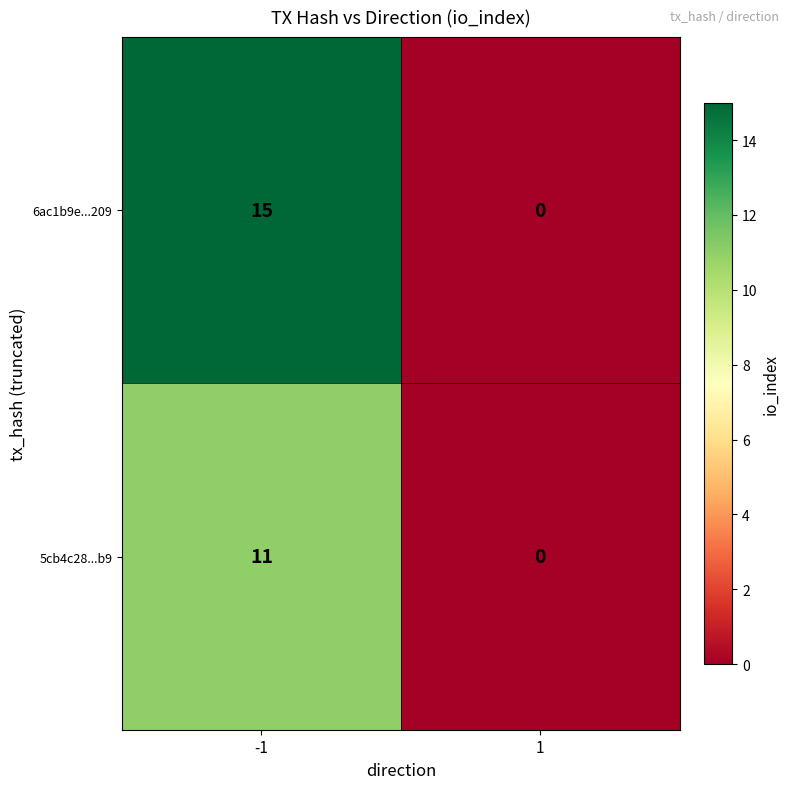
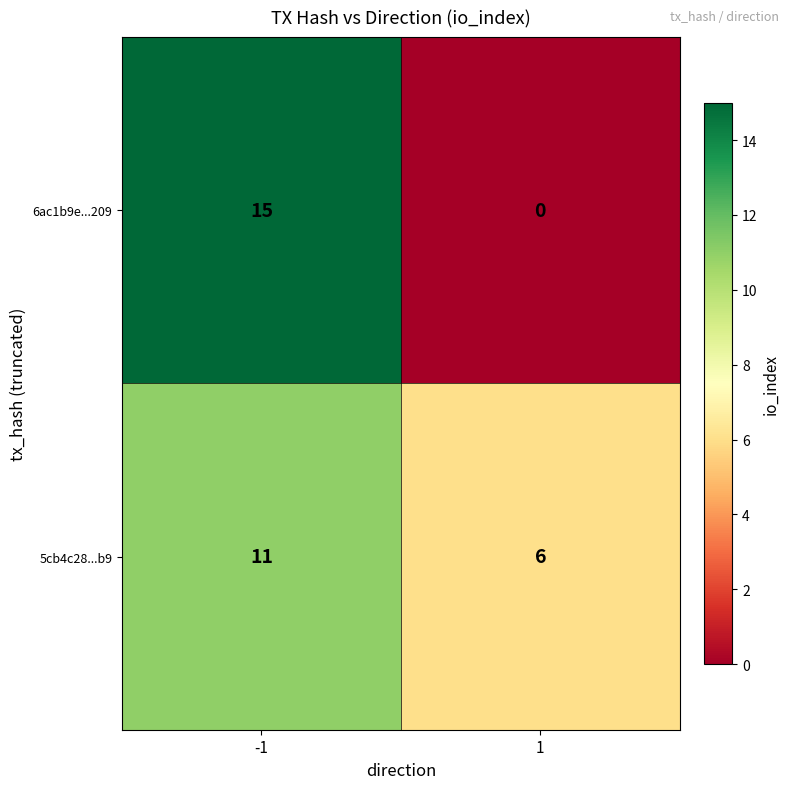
  {
    "6ac1b9e...209": {
      "-1": 15,
      "1": 0
    },
    "5cb4c28...b9": {
      "-1": 11,
-     "1": 0
+     "1": 6
    }
  }
